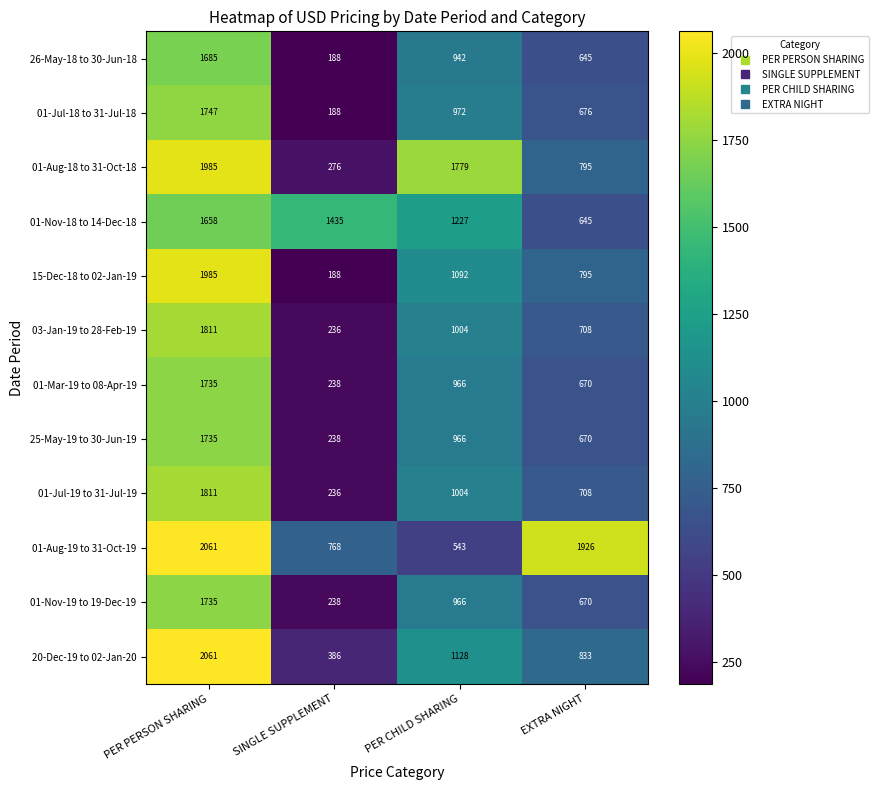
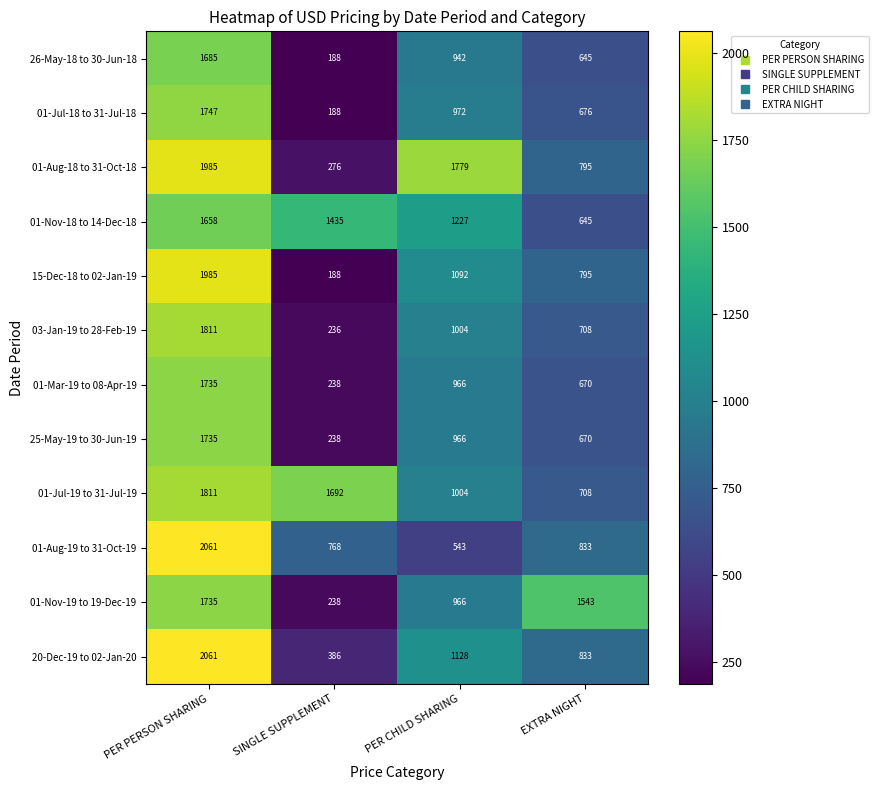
  {
    "26-May-18 to 30-Jun-18": {
      "PER PERSON SHARING": 1685,
      "SINGLE SUPPLEMENT": 188,
      "PER CHILD SHARING": 942,
      "EXTRA NIGHT": 645
    },
    "01-Jul-18 to 31-Jul-18": {
      "PER PERSON SHARING": 1747,
      "SINGLE SUPPLEMENT": 188,
      "PER CHILD SHARING": 972,
      "EXTRA NIGHT": 676
    },
    "01-Aug-18 to 31-Oct-18": {
      "PER PERSON SHARING": 1985,
      "SINGLE SUPPLEMENT": 276,
      "PER CHILD SHARING": 1779,
      "EXTRA NIGHT": 795
    },
    "01-Nov-18 to 14-Dec-18": {
      "PER PERSON SHARING": 1658,
      "SINGLE SUPPLEMENT": 1435,
      "PER CHILD SHARING": 1227,
      "EXTRA NIGHT": 645
    },
    "15-Dec-18 to 02-Jan-19": {
      "PER PERSON SHARING": 1985,
      "SINGLE SUPPLEMENT": 188,
      "PER CHILD SHARING": 1092,
      "EXTRA NIGHT": 795
    },
    "03-Jan-19 to 28-Feb-19": {
      "PER PERSON SHARING": 1811,
      "SINGLE SUPPLEMENT": 236,
      "PER CHILD SHARING": 1004,
      "EXTRA NIGHT": 708
    },
    "01-Mar-19 to 08-Apr-19": {
      "PER PERSON SHARING": 1735,
      "SINGLE SUPPLEMENT": 238,
      "PER CHILD SHARING": 966,
      "EXTRA NIGHT": 670
    },
    "25-May-19 to 30-Jun-19": {
      "PER PERSON SHARING": 1735,
      "SINGLE SUPPLEMENT": 238,
      "PER CHILD SHARING": 966,
      "EXTRA NIGHT": 670
    },
    "01-Jul-19 to 31-Jul-19": {
      "PER PERSON SHARING": 1811,
-     "SINGLE SUPPLEMENT": 236,
+     "SINGLE SUPPLEMENT": 1692,
      "PER CHILD SHARING": 1004,
      "EXTRA NIGHT": 708
    },
    "01-Aug-19 to 31-Oct-19": {
      "PER PERSON SHARING": 2061,
      "SINGLE SUPPLEMENT": 768,
      "PER CHILD SHARING": 543,
-     "EXTRA NIGHT": 1926
+     "EXTRA NIGHT": 833
    },
    "01-Nov-19 to 19-Dec-19": {
      "PER PERSON SHARING": 1735,
      "SINGLE SUPPLEMENT": 238,
      "PER CHILD SHARING": 966,
-     "EXTRA NIGHT": 670
+     "EXTRA NIGHT": 1543
    },
    "20-Dec-19 to 02-Jan-20": {
      "PER PERSON SHARING": 2061,
      "SINGLE SUPPLEMENT": 386,
      "PER CHILD SHARING": 1128,
      "EXTRA NIGHT": 833
    }
  }
